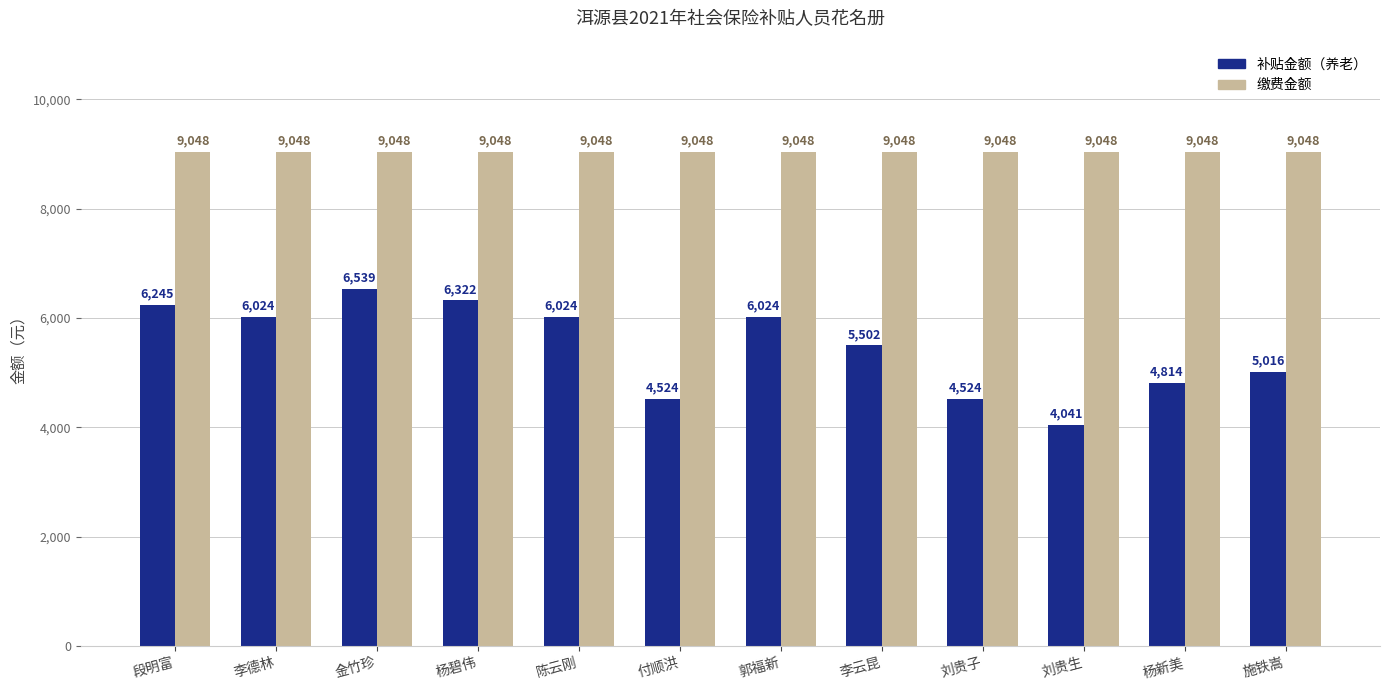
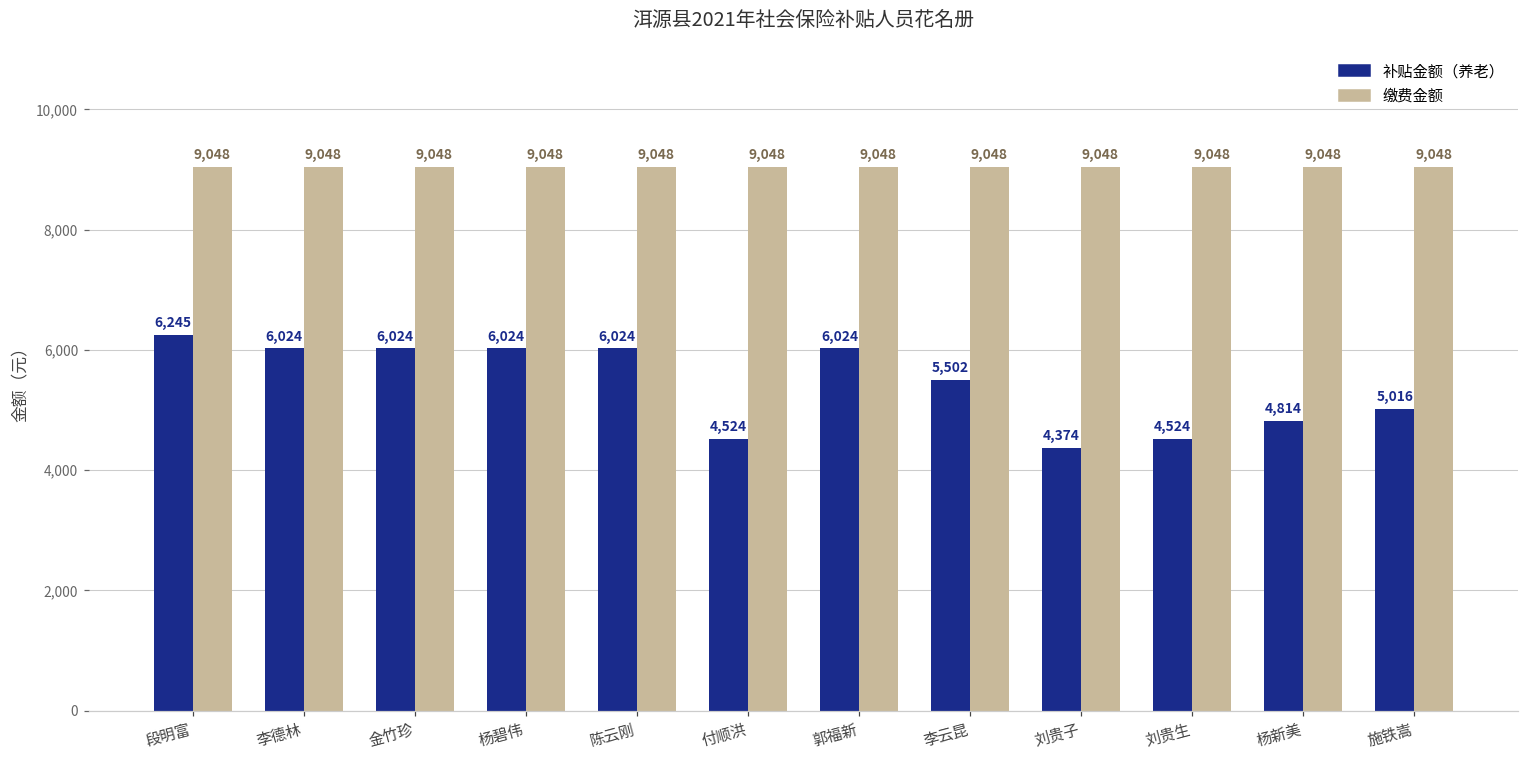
  {
    "补贴金额（养老）": {
      "段明富": "6,245",
      "李德林": "6,024",
-     "金竹珍": "6,539",
-     "杨碧伟": "6,322",
+     "金竹珍": "6,024",
+     "杨碧伟": "6,024",
      "陈云刚": "6,024",
      "付顺洪": "4,524",
      "郭福新": "6,024",
      "李云昆": "5,502",
-     "刘贵子": "4,524",
-     "刘贵生": "4,041",
+     "刘贵子": "4,374",
+     "刘贵生": "4,524",
      "杨新美": "4,814",
      "施铁嵩": "5,016"
    },
    "缴费金额": {
      "段明富": "9,048",
      "李德林": "9,048",
      "金竹珍": "9,048",
      "杨碧伟": "9,048",
      "陈云刚": "9,048",
      "付顺洪": "9,048",
      "郭福新": "9,048",
      "李云昆": "9,048",
      "刘贵子": "9,048",
      "刘贵生": "9,048",
      "杨新美": "9,048",
      "施铁嵩": "9,048"
    }
  }
